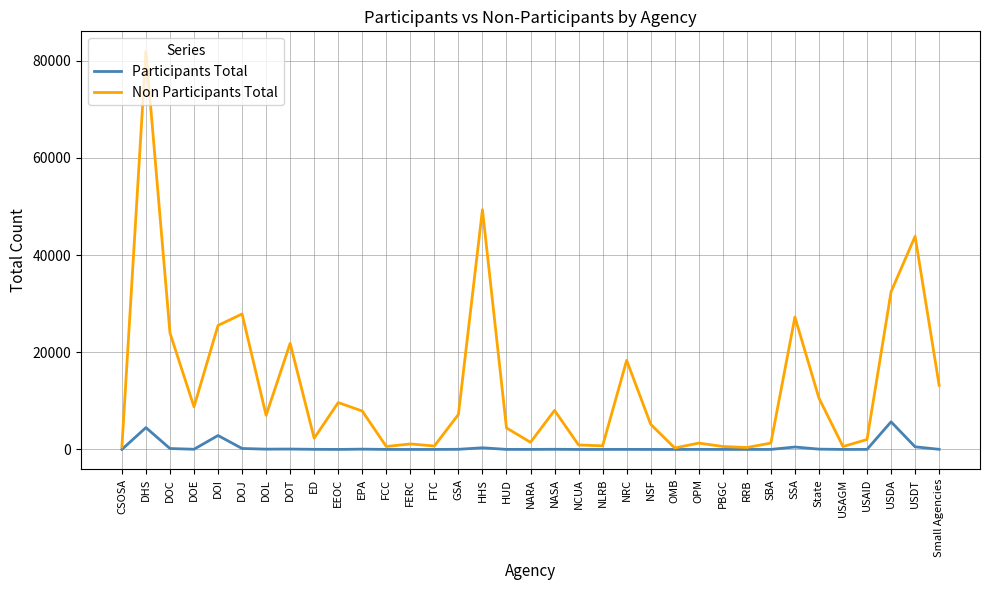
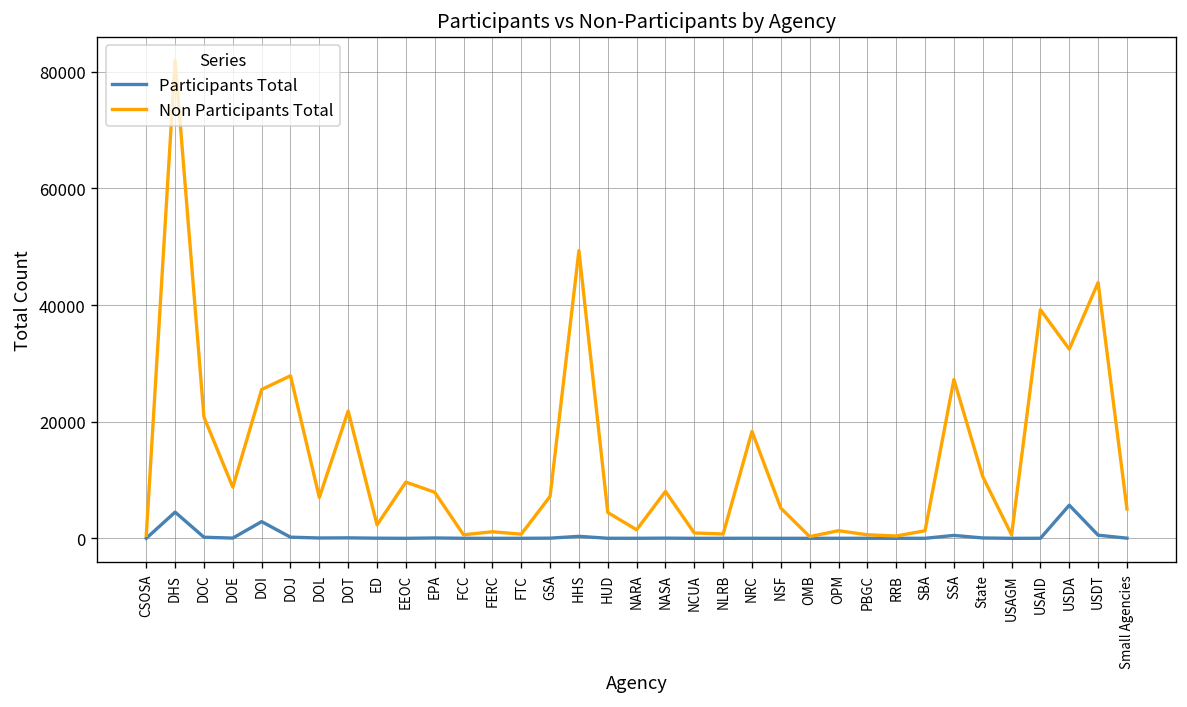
  {
    "Participants Total": {
      "DHS": 4000,
      "DOC": 0,
      "DOE": 0,
      "DOI": 3000,
      "DOJ": 0,
      "DOL": 0,
      "DOT": 0,
      "ED": 0,
      "EEOC": 0,
      "EPA": 0,
      "FCC": 0,
      "FERC": 0,
      "FTC": 0,
      "GSA": 0,
      "HHS": 0,
      "HUD": 0,
      "NARA": 0,
      "NASA": 0,
      "NCUA": 0,
      "NLRB": 0,
      "NRC": 0,
      "NSF": 0,
      "OPM": 0,
      "PBGC": 0,
      "SBA": 0,
      "SSA": 1000,
      "State": 0,
      "USAGM": 0,
      "USAID": 0,
      "USDA": 6000,
      "USDT": 1000,
      "Small Agencies": 0
    },
    "Non Participants Total": {
-     "DOC": 24000,
+     "DOC": 21000,
      "DOE": 9000,
      "DOI": 26000,
      "DOJ": 28000,
      "DOL": 7000,
      "DOT": 22000,
      "ED": 2000,
      "EEOC": 10000,
      "EPA": 8000,
      "FCC": 1000,
      "FERC": 1000,
      "FTC": 1000,
      "GSA": 7000,
      "HHS": 49000,
      "HUD": 4000,
      "NARA": 1000,
      "NASA": 8000,
      "NCUA": 1000,
      "NLRB": 1000,
      "NRC": 18000,
      "NSF": 5000,
      "OPM": 1000,
      "PBGC": 1000,
      "SBA": 1000,
      "SSA": 27000,
      "State": 11000,
      "USAGM": 1000,
-     "USAID": 2000,
+     "USAID": 39000,
      "USDA": 32000,
      "USDT": 44000,
-     "Small Agencies": 13000
+     "Small Agencies": 5000
    }
  }
